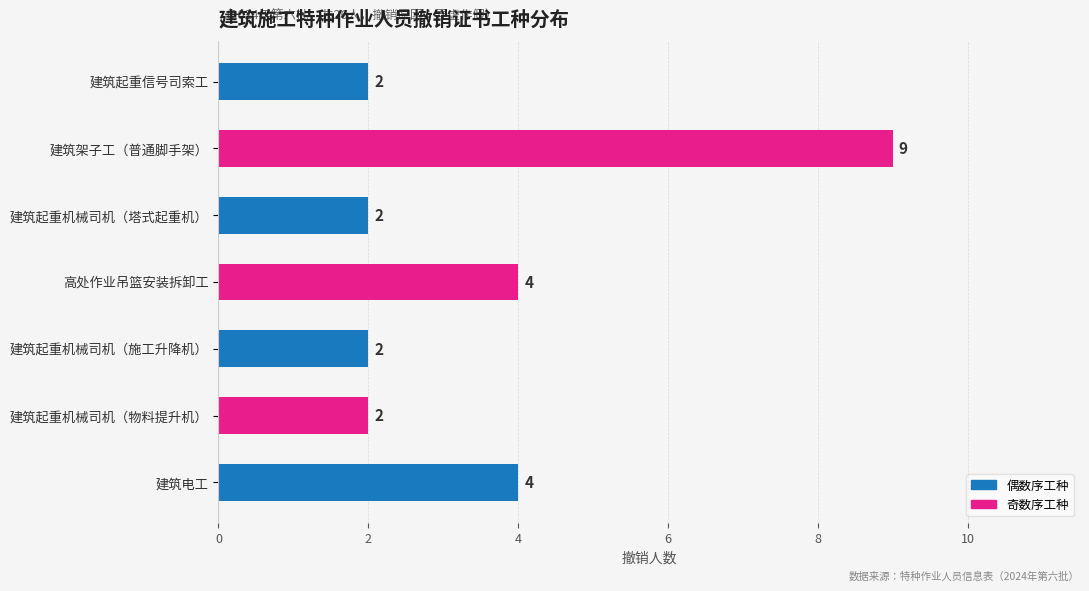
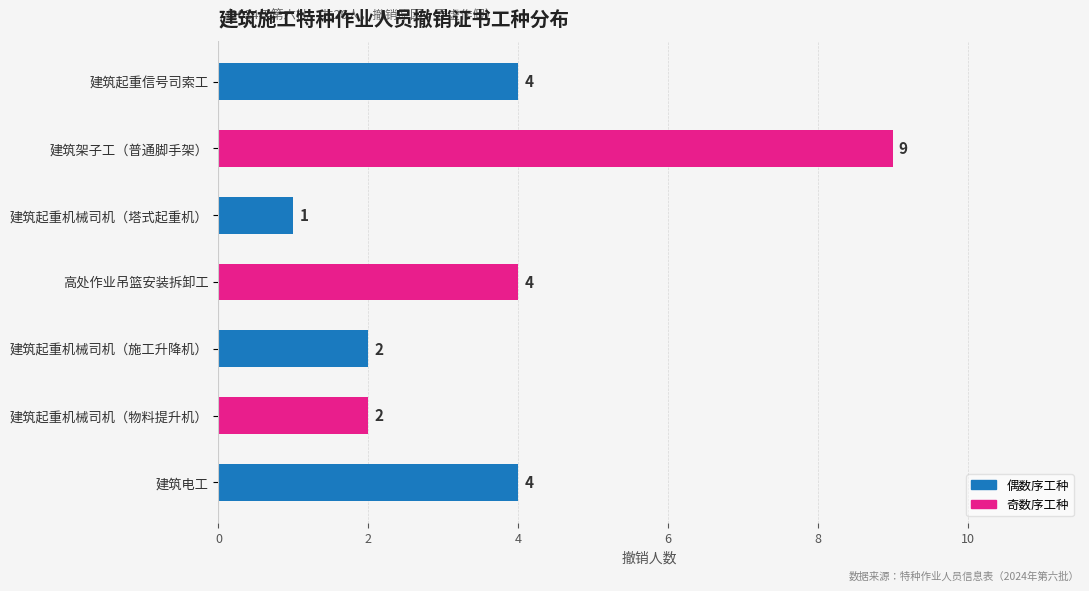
  {
-   "建筑起重信号司索工": 2,
+   "建筑起重信号司索工": 4,
    "建筑架子工（普通脚手架）": 9,
-   "建筑起重机械司机（塔式起重机）": 2,
+   "建筑起重机械司机（塔式起重机）": 1,
    "高处作业吊篮安装拆卸工": 4,
    "建筑起重机械司机（施工升降机）": 2,
    "建筑起重机械司机（物料提升机）": 2,
    "建筑电工": 4
  }
